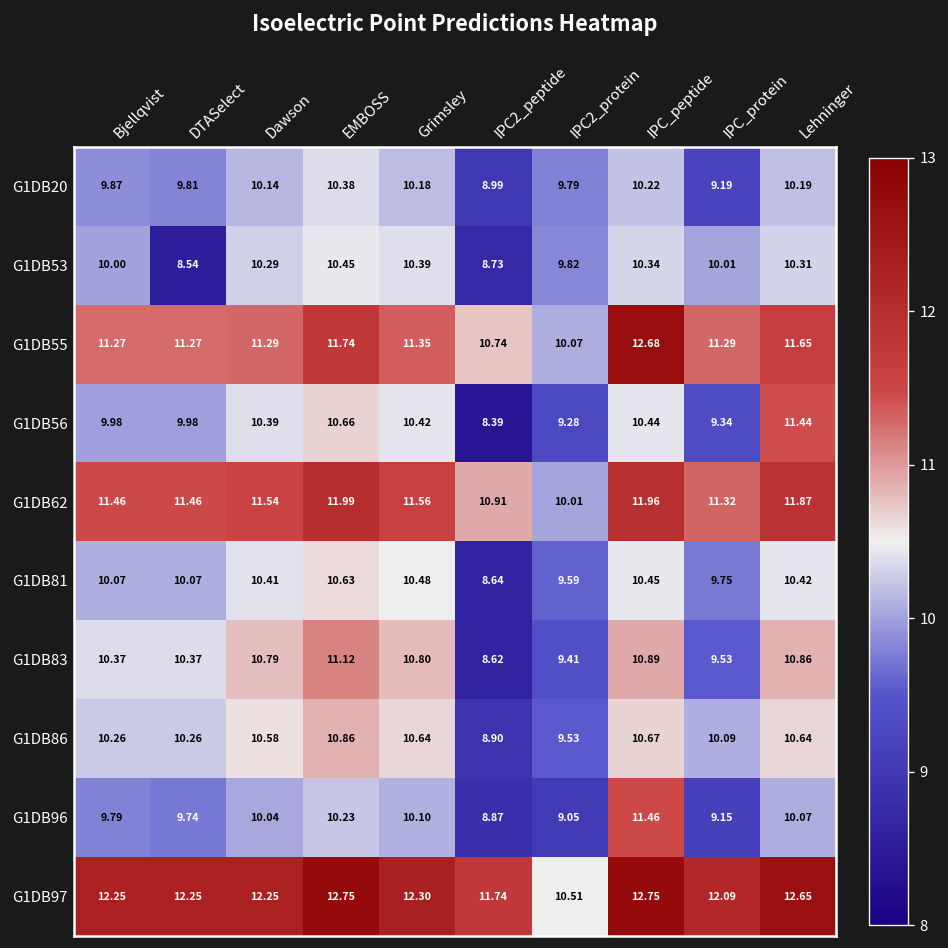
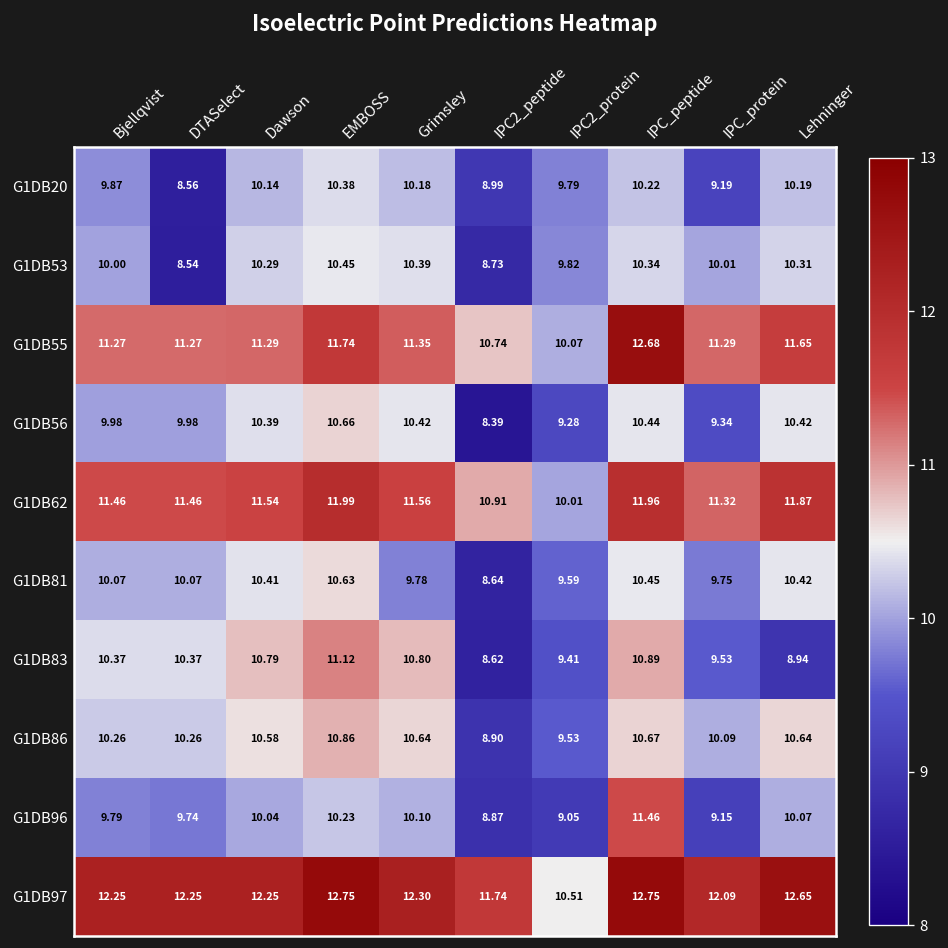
  {
    "G1DB20": {
      "Bjellqvist": 9.87,
-     "DTASelect": 9.81,
+     "DTASelect": 8.56,
      "Dawson": 10.14,
      "EMBOSS": 10.38,
      "Grimsley": 10.18,
      "IPC2_peptide": 8.99,
      "IPC2_protein": 9.79,
      "IPC_peptide": 10.22,
      "IPC_protein": 9.19,
      "Lehninger": 10.19
    },
    "G1DB53": {
      "Bjellqvist": 10.00,
      "DTASelect": 8.54,
      "Dawson": 10.29,
      "EMBOSS": 10.45,
      "Grimsley": 10.39,
      "IPC2_peptide": 8.73,
      "IPC2_protein": 9.82,
      "IPC_peptide": 10.34,
      "IPC_protein": 10.01,
      "Lehninger": 10.31
    },
    "G1DB55": {
      "Bjellqvist": 11.27,
      "DTASelect": 11.27,
      "Dawson": 11.29,
      "EMBOSS": 11.74,
      "Grimsley": 11.35,
      "IPC2_peptide": 10.74,
      "IPC2_protein": 10.07,
      "IPC_peptide": 12.68,
      "IPC_protein": 11.29,
      "Lehninger": 11.65
    },
    "G1DB56": {
      "Bjellqvist": 9.98,
      "DTASelect": 9.98,
      "Dawson": 10.39,
      "EMBOSS": 10.66,
      "Grimsley": 10.42,
      "IPC2_peptide": 8.39,
      "IPC2_protein": 9.28,
      "IPC_peptide": 10.44,
      "IPC_protein": 9.34,
-     "Lehninger": 11.44
+     "Lehninger": 10.42
    },
    "G1DB62": {
      "Bjellqvist": 11.46,
      "DTASelect": 11.46,
      "Dawson": 11.54,
      "EMBOSS": 11.99,
      "Grimsley": 11.56,
      "IPC2_peptide": 10.91,
      "IPC2_protein": 10.01,
      "IPC_peptide": 11.96,
      "IPC_protein": 11.32,
      "Lehninger": 11.87
    },
    "G1DB81": {
      "Bjellqvist": 10.07,
      "DTASelect": 10.07,
      "Dawson": 10.41,
      "EMBOSS": 10.63,
-     "Grimsley": 10.48,
+     "Grimsley": 9.78,
      "IPC2_peptide": 8.64,
      "IPC2_protein": 9.59,
      "IPC_peptide": 10.45,
      "IPC_protein": 9.75,
      "Lehninger": 10.42
    },
    "G1DB83": {
      "Bjellqvist": 10.37,
      "DTASelect": 10.37,
      "Dawson": 10.79,
      "EMBOSS": 11.12,
      "Grimsley": 10.80,
      "IPC2_peptide": 8.62,
      "IPC2_protein": 9.41,
      "IPC_peptide": 10.89,
      "IPC_protein": 9.53,
-     "Lehninger": 10.86
+     "Lehninger": 8.94
    },
    "G1DB86": {
      "Bjellqvist": 10.26,
      "DTASelect": 10.26,
      "Dawson": 10.58,
      "EMBOSS": 10.86,
      "Grimsley": 10.64,
      "IPC2_peptide": 8.90,
      "IPC2_protein": 9.53,
      "IPC_peptide": 10.67,
      "IPC_protein": 10.09,
      "Lehninger": 10.64
    },
    "G1DB96": {
      "Bjellqvist": 9.79,
      "DTASelect": 9.74,
      "Dawson": 10.04,
      "EMBOSS": 10.23,
      "Grimsley": 10.10,
      "IPC2_peptide": 8.87,
      "IPC2_protein": 9.05,
      "IPC_peptide": 11.46,
      "IPC_protein": 9.15,
      "Lehninger": 10.07
    },
    "G1DB97": {
      "Bjellqvist": 12.25,
      "DTASelect": 12.25,
      "Dawson": 12.25,
      "EMBOSS": 12.75,
      "Grimsley": 12.30,
      "IPC2_peptide": 11.74,
      "IPC2_protein": 10.51,
      "IPC_peptide": 12.75,
      "IPC_protein": 12.09,
      "Lehninger": 12.65
    }
  }
